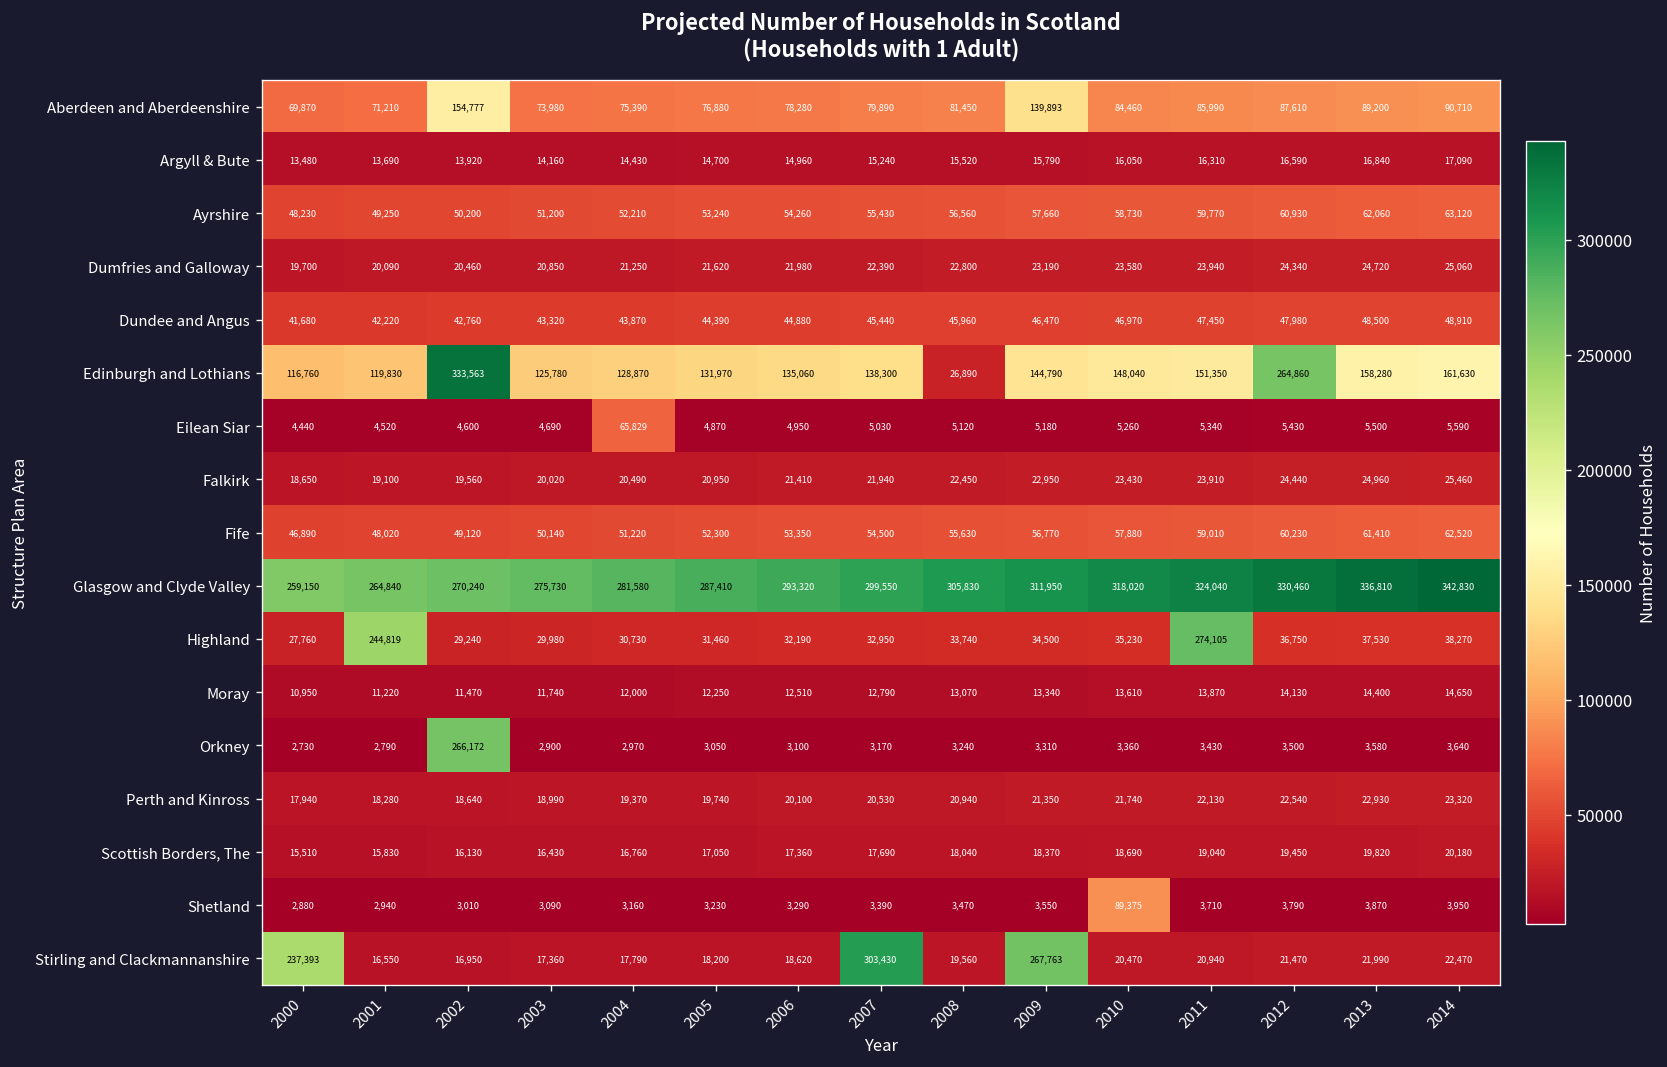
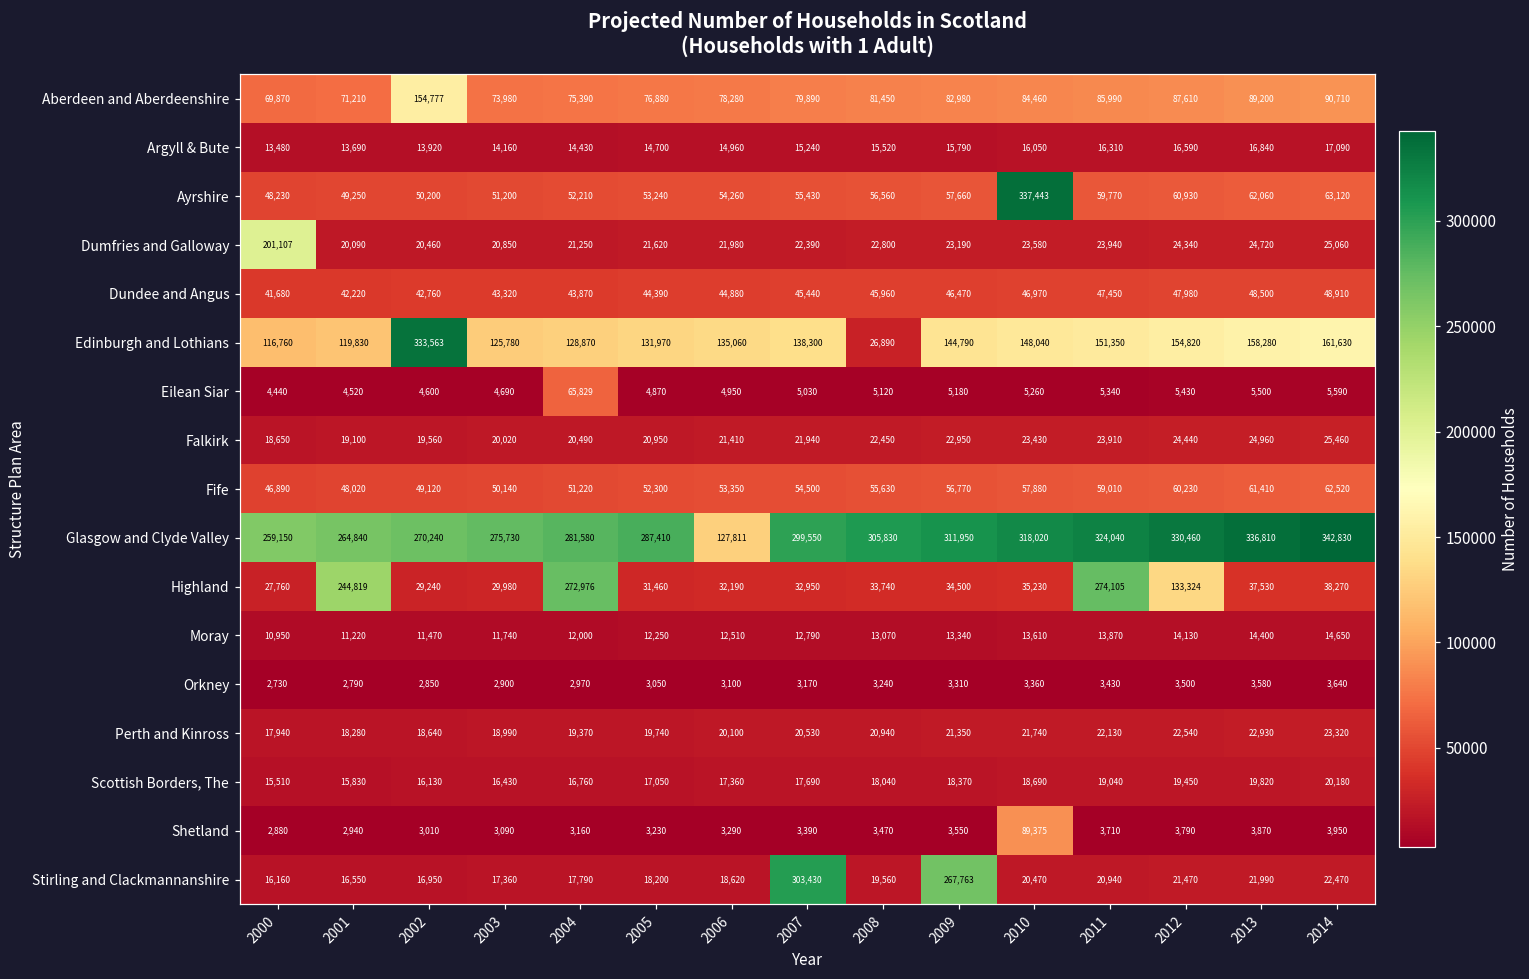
  {
    "Aberdeen and Aberdeenshire": {
      "2000": "69,870",
      "2001": "71,210",
      "2002": "154,777",
      "2003": "73,980",
      "2004": "75,390",
      "2005": "76,880",
      "2006": "78,280",
      "2007": "79,890",
      "2008": "81,450",
-     "2009": "139,893",
+     "2009": "82,980",
      "2010": "84,460",
      "2011": "85,990",
      "2012": "87,610",
      "2013": "89,200",
      "2014": "90,710"
    },
    "Ayrshire": {
      "2000": "48,230",
      "2001": "49,250",
      "2002": "50,200",
      "2003": "51,200",
      "2004": "52,210",
      "2005": "53,240",
      "2006": "54,260",
      "2007": "55,430",
      "2008": "56,560",
      "2009": "57,660",
-     "2010": "58,730",
+     "2010": "337,443",
      "2011": "59,770",
      "2012": "60,930",
      "2013": "62,060",
      "2014": "63,120"
    },
    "Dumfries and Galloway": {
-     "2000": "19,700",
+     "2000": "201,107",
      "2001": "20,090",
      "2002": "20,460",
      "2003": "20,850",
      "2004": "21,250",
      "2005": "21,620",
      "2006": "21,980",
      "2007": "22,390",
      "2008": "22,800",
      "2009": "23,190",
      "2010": "23,580",
      "2011": "23,940",
      "2012": "24,340",
      "2013": "24,720",
      "2014": "25,060"
    },
    "Edinburgh and Lothians": {
      "2000": "116,760",
      "2001": "119,830",
      "2002": "333,563",
      "2003": "125,780",
      "2004": "128,870",
      "2005": "131,970",
      "2006": "135,060",
      "2007": "138,300",
      "2008": "26,890",
      "2009": "144,790",
      "2010": "148,040",
      "2011": "151,350",
-     "2012": "264,860",
+     "2012": "154,820",
      "2013": "158,280",
      "2014": "161,630"
    },
    "Glasgow and Clyde Valley": {
      "2000": "259,150",
      "2001": "264,840",
      "2002": "270,240",
      "2003": "275,730",
      "2004": "281,580",
      "2005": "287,410",
-     "2006": "293,320",
+     "2006": "127,811",
      "2007": "299,550",
      "2008": "305,830",
      "2009": "311,950",
      "2010": "318,020",
      "2011": "324,040",
      "2012": "330,460",
      "2013": "336,810",
      "2014": "342,830"
    },
    "Highland": {
      "2000": "27,760",
      "2001": "244,819",
      "2002": "29,240",
      "2003": "29,980",
-     "2004": "30,730",
+     "2004": "272,976",
      "2005": "31,460",
      "2006": "32,190",
      "2007": "32,950",
      "2008": "33,740",
      "2009": "34,500",
      "2010": "35,230",
      "2011": "274,105",
-     "2012": "36,750",
+     "2012": "133,324",
      "2013": "37,530",
      "2014": "38,270"
    },
    "Orkney": {
      "2000": "2,730",
      "2001": "2,790",
-     "2002": "266,172",
+     "2002": "2,850",
      "2003": "2,900",
      "2004": "2,970",
      "2005": "3,050",
      "2006": "3,100",
      "2007": "3,170",
      "2008": "3,240",
      "2009": "3,310",
      "2010": "3,360",
      "2011": "3,430",
      "2012": "3,500",
      "2013": "3,580",
      "2014": "3,640"
    },
    "Stirling and Clackmannanshire": {
-     "2000": "237,393",
+     "2000": "16,160",
      "2001": "16,550",
      "2002": "16,950",
      "2003": "17,360",
      "2004": "17,790",
      "2005": "18,200",
      "2006": "18,620",
      "2007": "303,430",
      "2008": "19,560",
      "2009": "267,763",
      "2010": "20,470",
      "2011": "20,940",
      "2012": "21,470",
      "2013": "21,990",
      "2014": "22,470"
    }
  }
